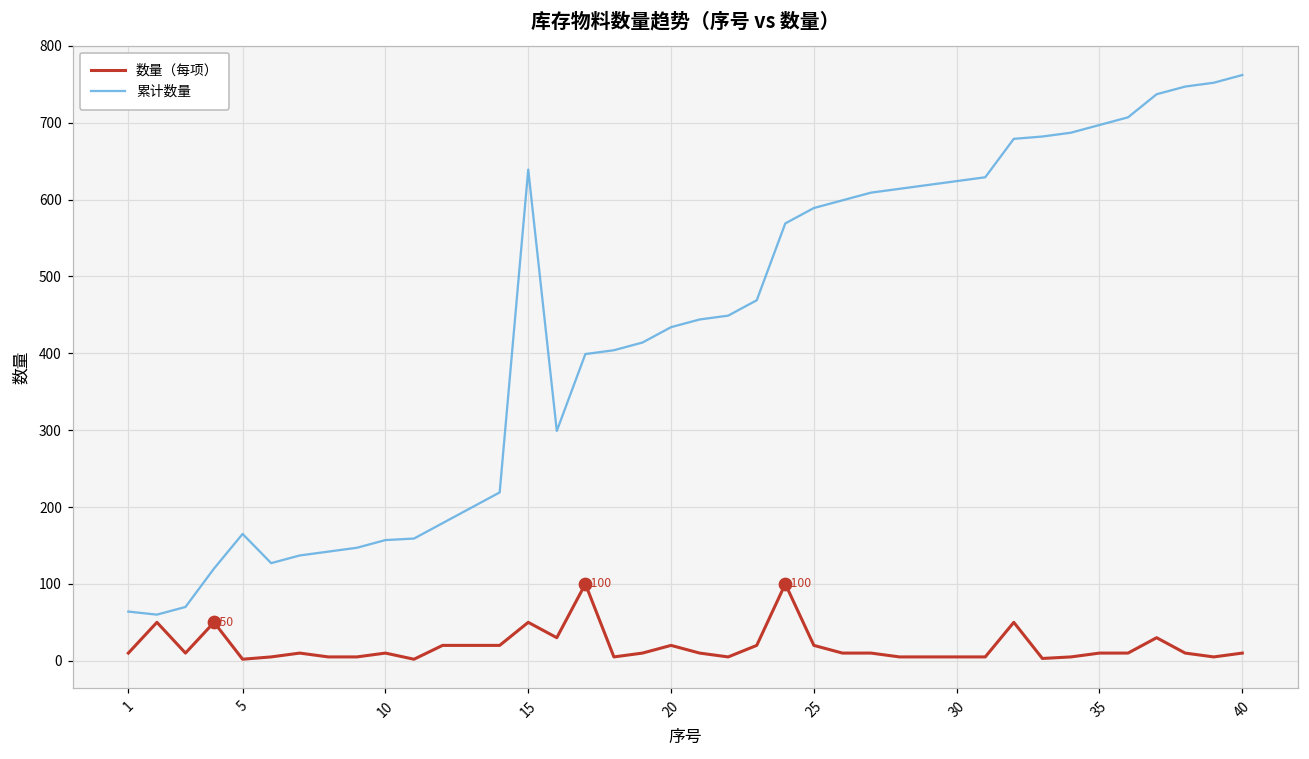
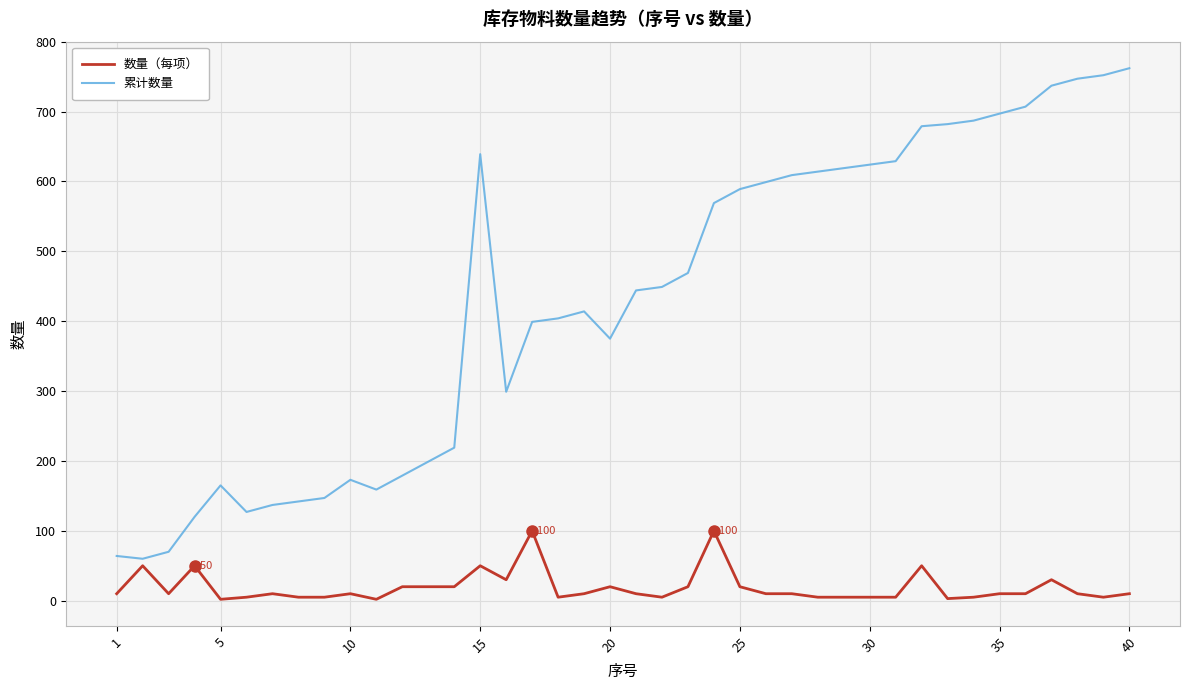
  {
    "累计数量": {
      "1": 60,
      "5": 170,
-     "10": 160,
+     "10": 170,
      "15": 640,
-     "20": 430,
+     "20": 380,
      "25": 590,
      "30": 620,
      "35": 700,
      "40": 760
    }
  }
